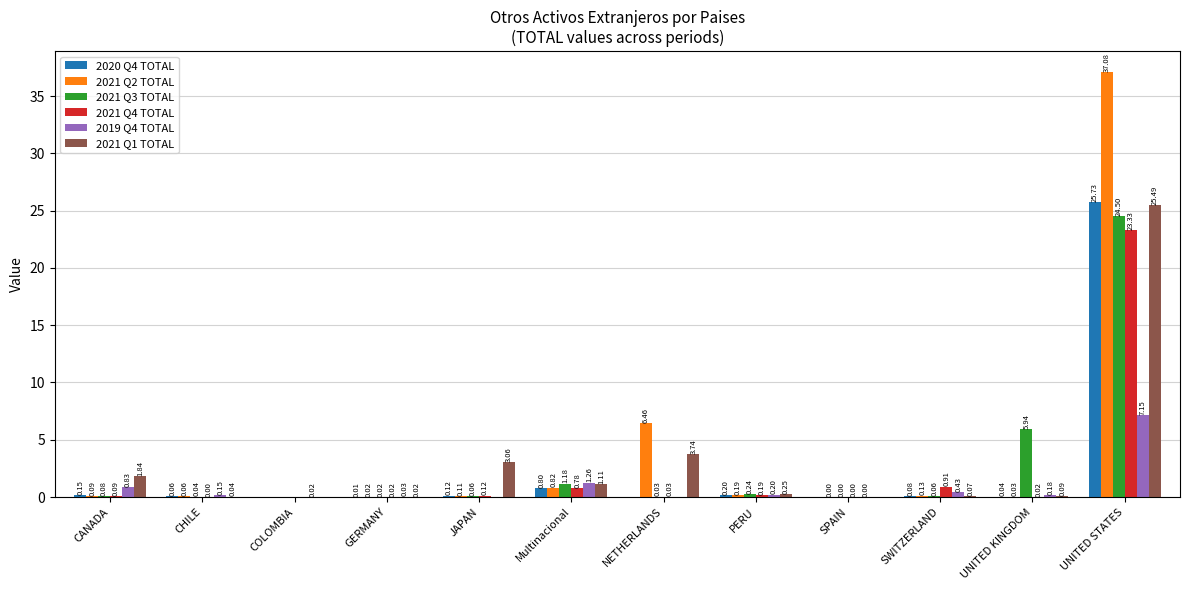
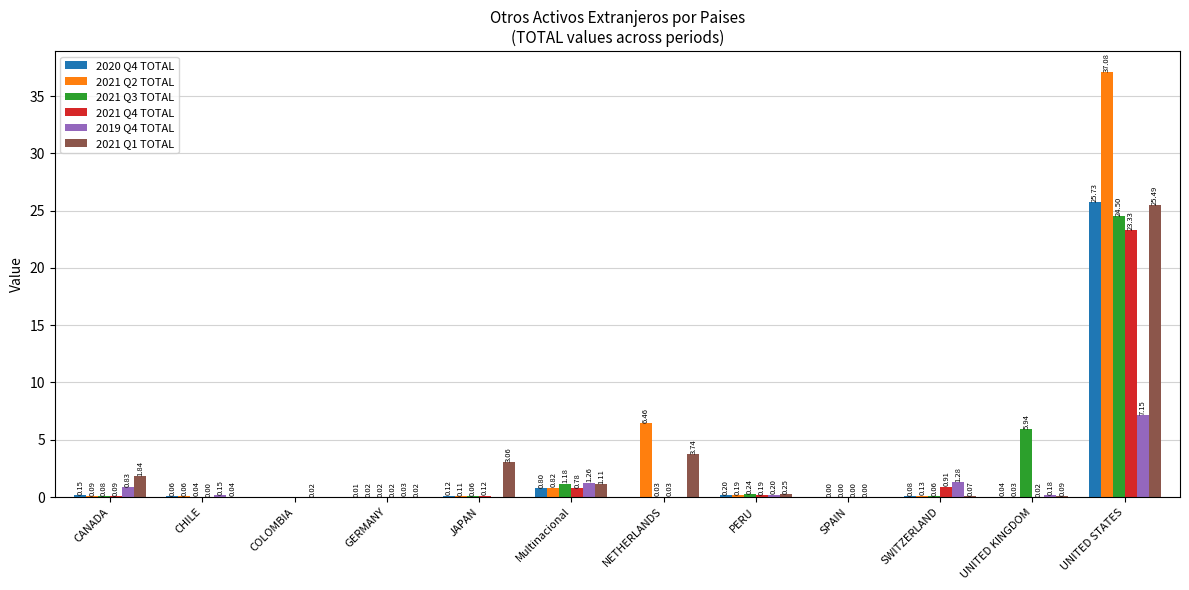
  {
    "2020 Q4 TOTAL": {
      "CANADA": 0.15,
      "CHILE": 0.06,
      "GERMANY": 0.01,
      "JAPAN": 0.12,
      "Multinacional": 0.80,
      "PERU": 0.20,
      "SWITZERLAND": 0.08,
      "UNITED KINGDOM": 0.04,
      "UNITED STATES": 25.73
    },
    "2021 Q2 TOTAL": {
      "CANADA": 0.09,
      "CHILE": 0.06,
      "GERMANY": 0.02,
      "JAPAN": 0.11,
      "Multinacional": 0.82,
      "NETHERLANDS": 6.46,
      "PERU": 0.19,
      "SPAIN": 0.00,
      "SWITZERLAND": 0.13,
      "UNITED KINGDOM": 0.03,
      "UNITED STATES": 37.08
    },
    "2021 Q3 TOTAL": {
      "CANADA": 0.08,
      "CHILE": 0.04,
      "GERMANY": 0.02,
      "JAPAN": 0.06,
      "Multinacional": 1.18,
      "NETHERLANDS": 0.03,
      "PERU": 0.24,
      "SPAIN": 0.00,
      "SWITZERLAND": 0.06,
      "UNITED KINGDOM": 5.94,
      "UNITED STATES": 24.50
    },
    "2021 Q4 TOTAL": {
      "CANADA": 0.09,
      "CHILE": 0.00,
      "GERMANY": 0.02,
      "JAPAN": 0.12,
      "Multinacional": 0.78,
      "NETHERLANDS": 0.03,
      "PERU": 0.19,
      "SPAIN": 0.00,
      "SWITZERLAND": 0.91,
      "UNITED KINGDOM": 0.02,
      "UNITED STATES": 23.33
    },
    "2019 Q4 TOTAL": {
      "CANADA": 0.83,
      "CHILE": 0.15,
      "COLOMBIA": 0.02,
      "GERMANY": 0.03,
      "Multinacional": 1.26,
      "PERU": 0.20,
      "SPAIN": 0.00,
-     "SWITZERLAND": 0.43,
+     "SWITZERLAND": 1.28,
      "UNITED KINGDOM": 0.18,
      "UNITED STATES": 7.15
    },
    "2021 Q1 TOTAL": {
      "CANADA": 1.84,
      "CHILE": 0.04,
      "GERMANY": 0.02,
      "JAPAN": 3.06,
      "Multinacional": 1.11,
      "NETHERLANDS": 3.74,
      "PERU": 0.25,
      "SWITZERLAND": 0.07,
      "UNITED KINGDOM": 0.09,
      "UNITED STATES": 25.49
    }
  }
